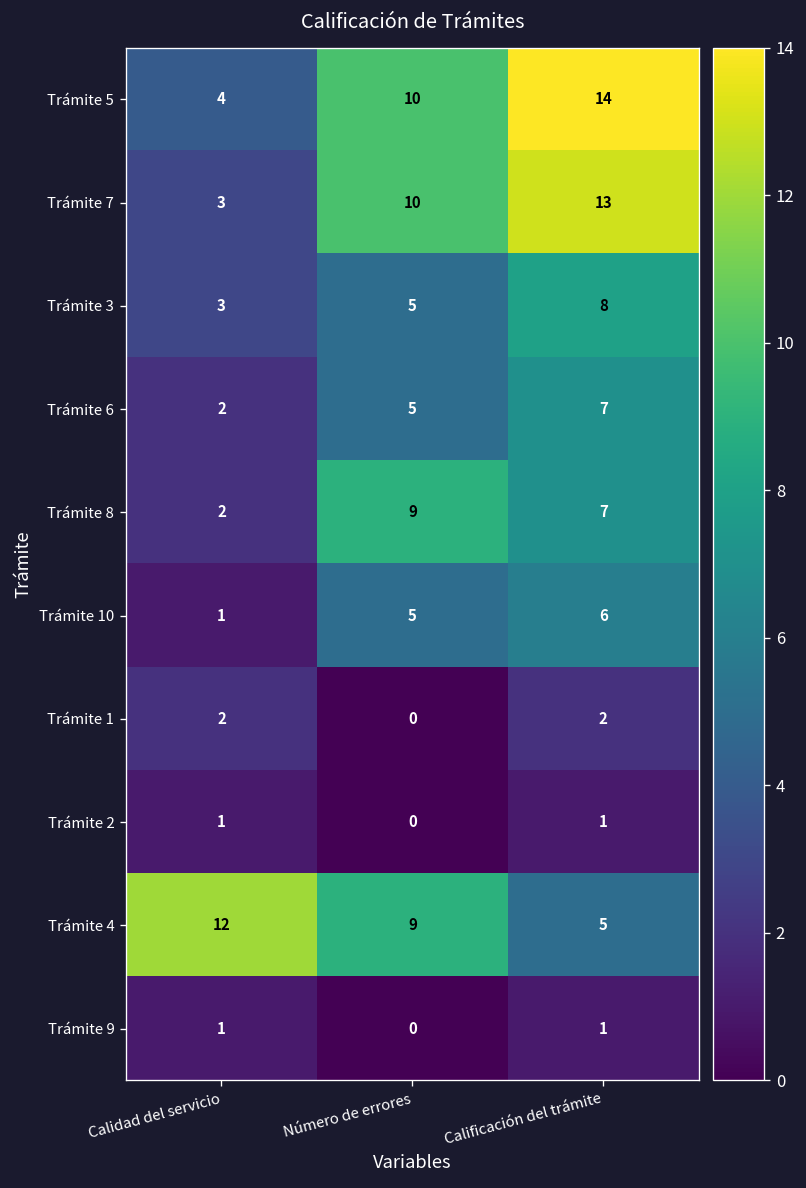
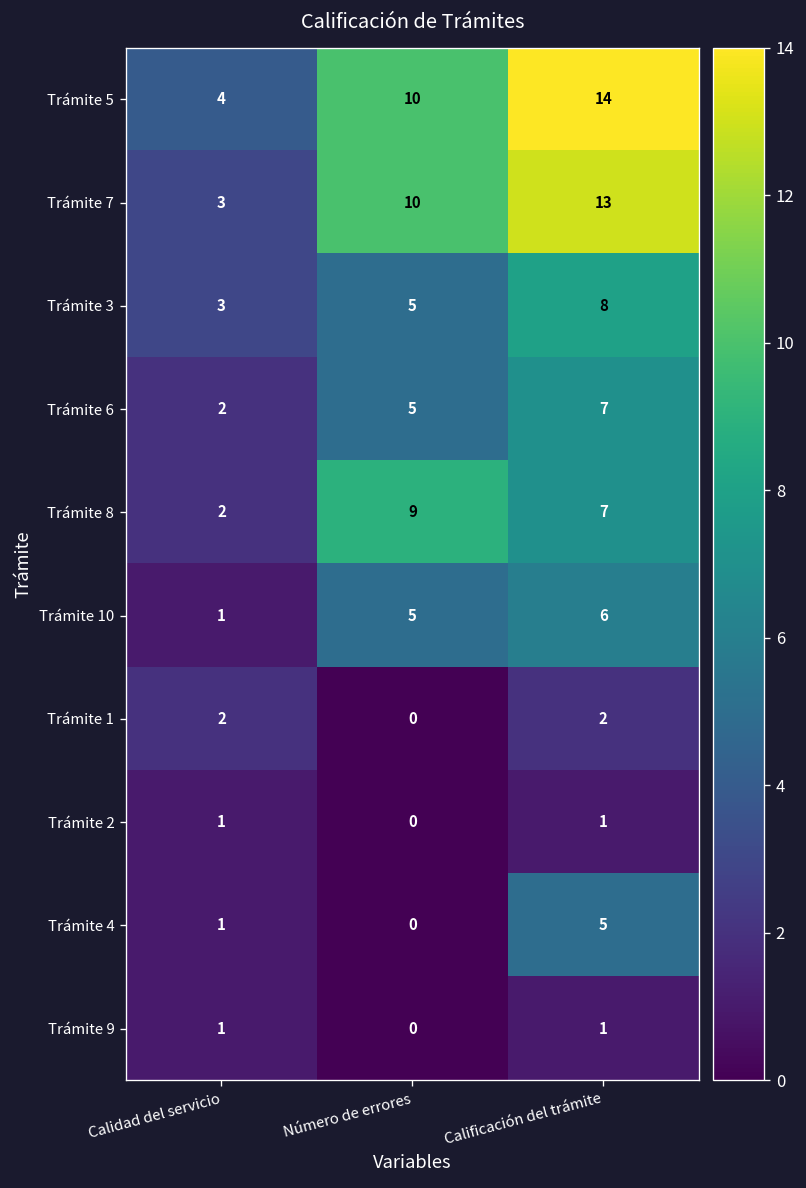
  {
    "Trámite 5": {
      "Calidad del servicio": 4,
      "Número de errores": 10,
      "Calificación del trámite": 14
    },
    "Trámite 7": {
      "Calidad del servicio": 3,
      "Número de errores": 10,
      "Calificación del trámite": 13
    },
    "Trámite 3": {
      "Calidad del servicio": 3,
      "Número de errores": 5,
      "Calificación del trámite": 8
    },
    "Trámite 6": {
      "Calidad del servicio": 2,
      "Número de errores": 5,
      "Calificación del trámite": 7
    },
    "Trámite 8": {
      "Calidad del servicio": 2,
      "Número de errores": 9,
      "Calificación del trámite": 7
    },
    "Trámite 10": {
      "Calidad del servicio": 1,
      "Número de errores": 5,
      "Calificación del trámite": 6
    },
    "Trámite 1": {
      "Calidad del servicio": 2,
      "Número de errores": 0,
      "Calificación del trámite": 2
    },
    "Trámite 2": {
      "Calidad del servicio": 1,
      "Número de errores": 0,
      "Calificación del trámite": 1
    },
    "Trámite 4": {
-     "Calidad del servicio": 12,
-     "Número de errores": 9,
+     "Calidad del servicio": 1,
+     "Número de errores": 0,
      "Calificación del trámite": 5
    },
    "Trámite 9": {
      "Calidad del servicio": 1,
      "Número de errores": 0,
      "Calificación del trámite": 1
    }
  }
